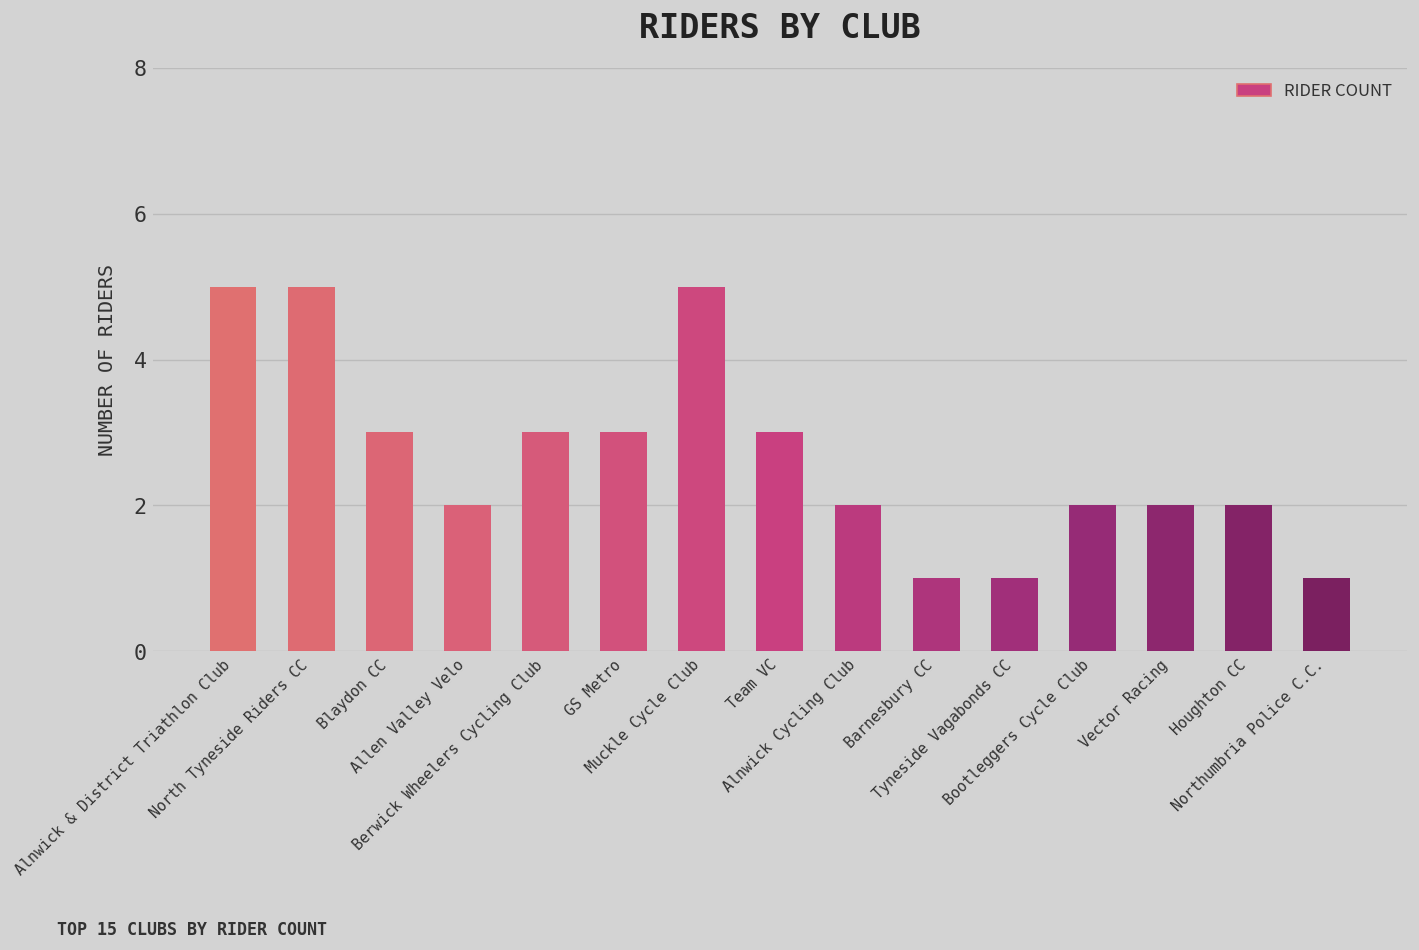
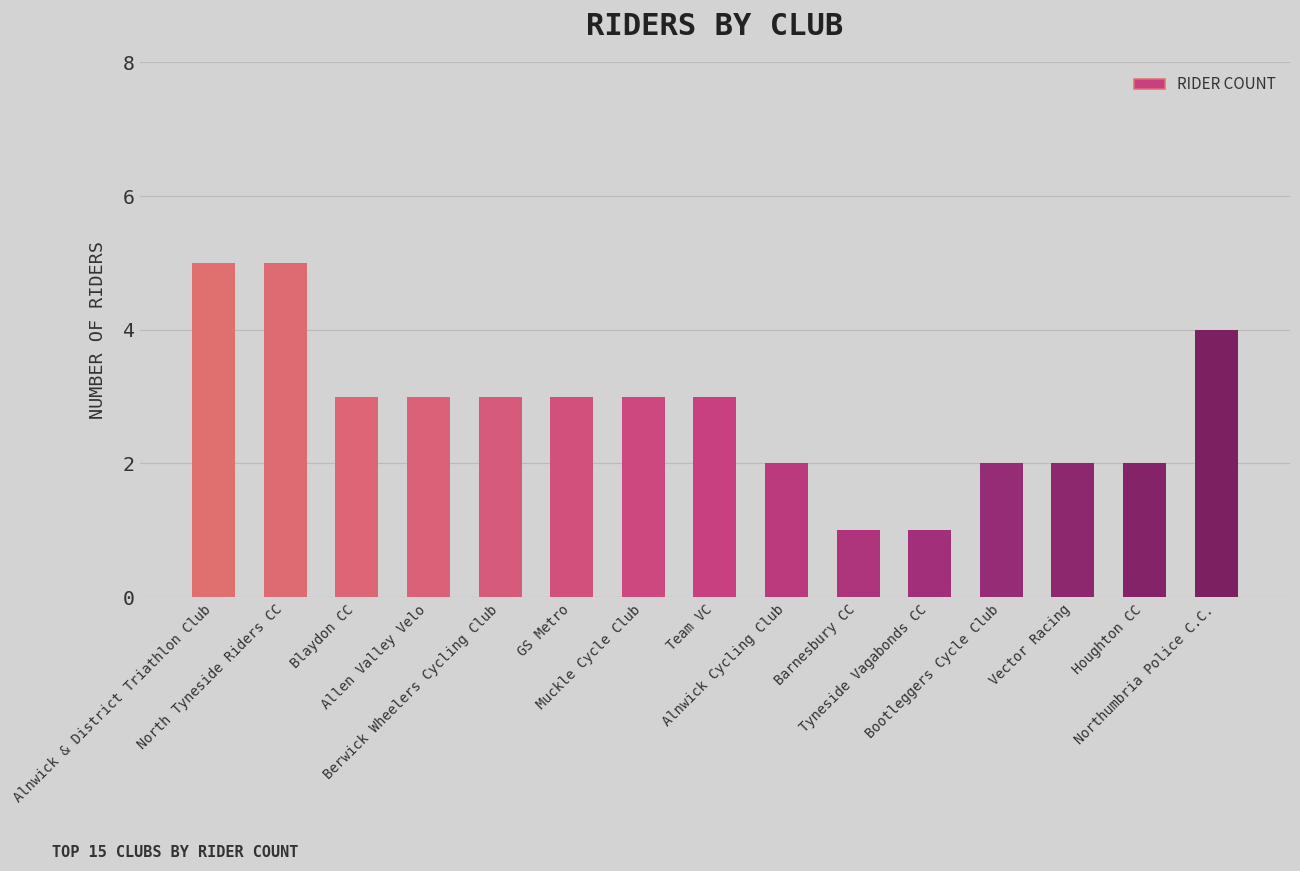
  {
    "Alnwick & District Triathlon Club": 5,
    "North Tyneside Riders CC": 5,
    "Blaydon CC": 3,
-   "Allen Valley Velo": 2,
+   "Allen Valley Velo": 3,
    "Berwick Wheelers Cycling Club": 3,
    "GS Metro": 3,
-   "Muckle Cycle Club": 5,
+   "Muckle Cycle Club": 3,
    "Team VC": 3,
    "Alnwick Cycling Club": 2,
    "Barnesbury CC": 1,
    "Tyneside Vagabonds CC": 1,
    "Bootleggers Cycle Club": 2,
    "Vector Racing": 2,
    "Houghton CC": 2,
-   "Northumbria Police C.C.": 1
+   "Northumbria Police C.C.": 4
  }
